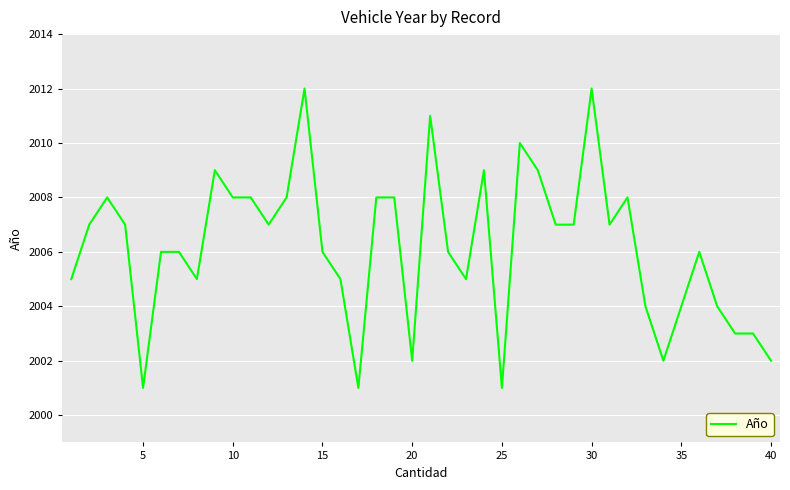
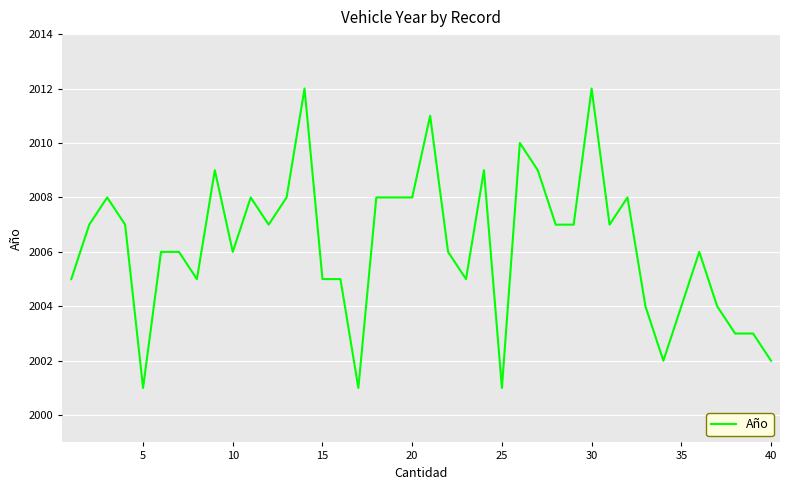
  {
    "5": 2001,
-   "10": 2008,
-   "15": 2006,
-   "20": 2002,
+   "10": 2006,
+   "15": 2005,
+   "20": 2008,
    "25": 2001,
    "30": 2012,
    "35": 2004,
    "40": 2002
  }
